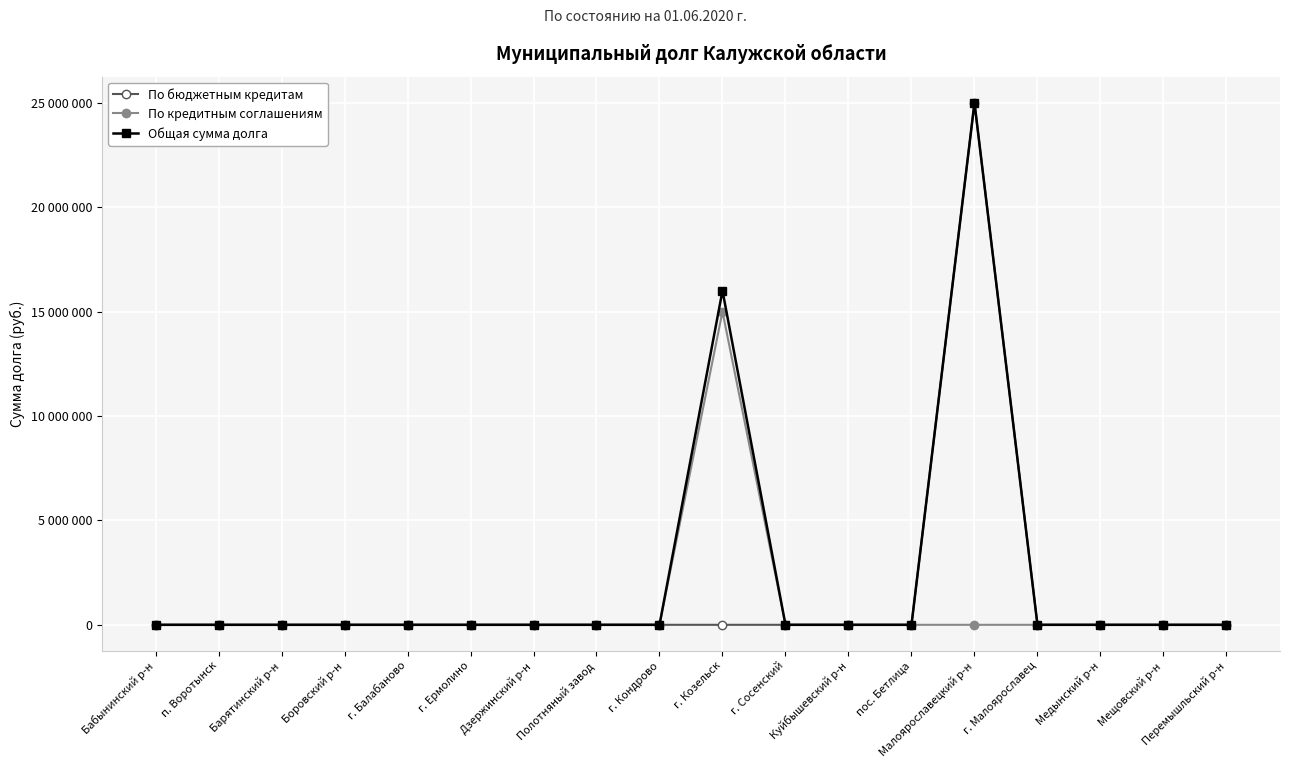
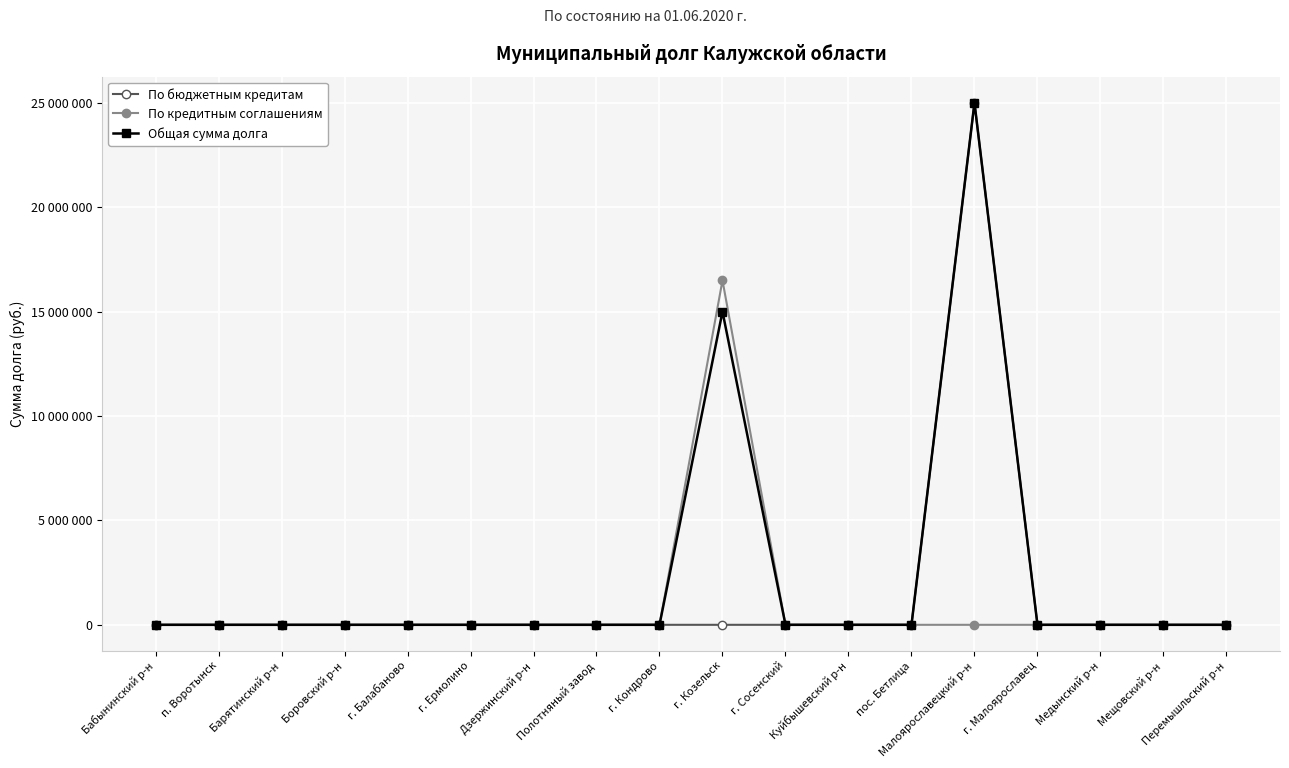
  {
    "По бюджетным кредитам": {
      "г. Козельск": 0
    },
    "По кредитным соглашениям": {
-     "г. Козельск": 15000000,
+     "г. Козельск": 16500000,
      "Малоярославецкий р-н": 0
    },
    "Общая сумма долга": {
-     "г. Козельск": 16000000
+     "г. Козельск": 15000000
    }
  }
